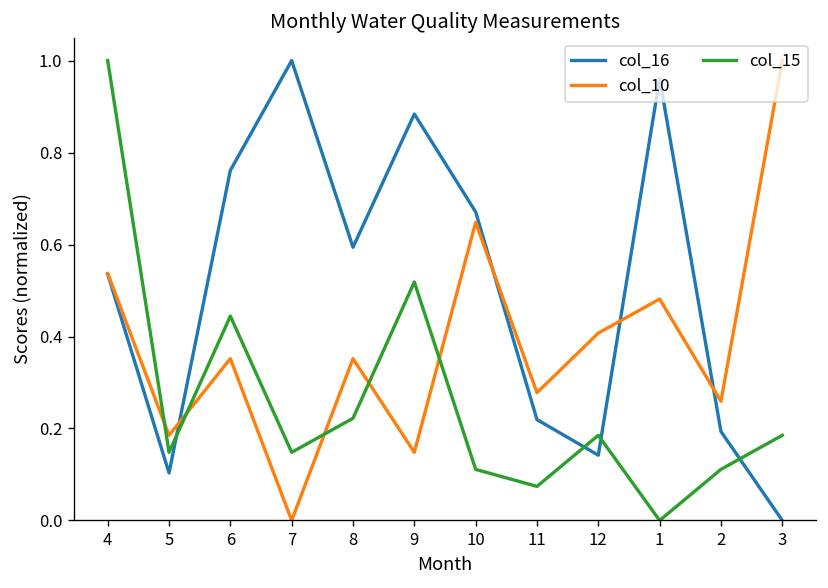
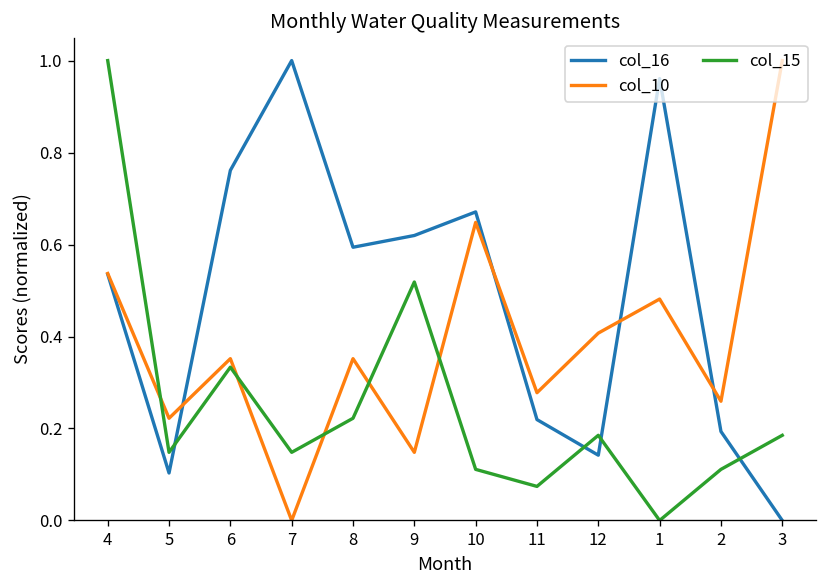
  {
    "col_16": {
      "5": 0.10,
      "6": 0.76,
      "7": 1.00,
      "8": 0.59,
-     "9": 0.88,
+     "9": 0.62,
      "10": 0.67,
      "11": 0.22,
      "12": 0.14,
      "2": 0.19,
      "3": 0.00
    },
    "col_10": {
-     "5": 0.19,
+     "5": 0.22,
      "6": 0.35,
      "7": 0.00,
      "8": 0.35,
      "9": 0.15,
      "10": 0.65,
      "11": 0.28,
      "12": 0.41,
      "1": 0.48,
      "2": 0.26
    },
    "col_15": {
      "4": 1.00,
      "5": 0.15,
-     "6": 0.44,
+     "6": 0.33,
      "7": 0.15,
      "8": 0.22,
      "9": 0.52,
      "10": 0.11,
      "11": 0.07,
      "12": 0.19,
      "1": 0.00,
      "2": 0.11,
      "3": 0.19
    }
  }
